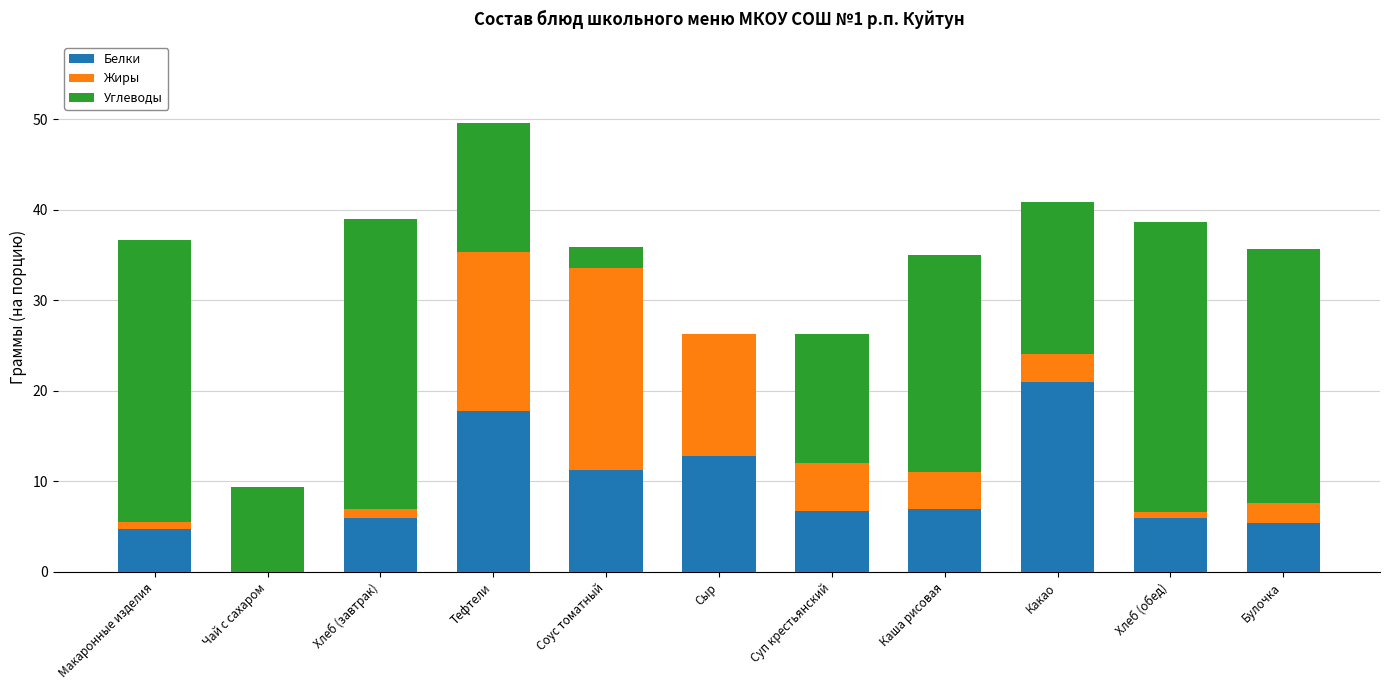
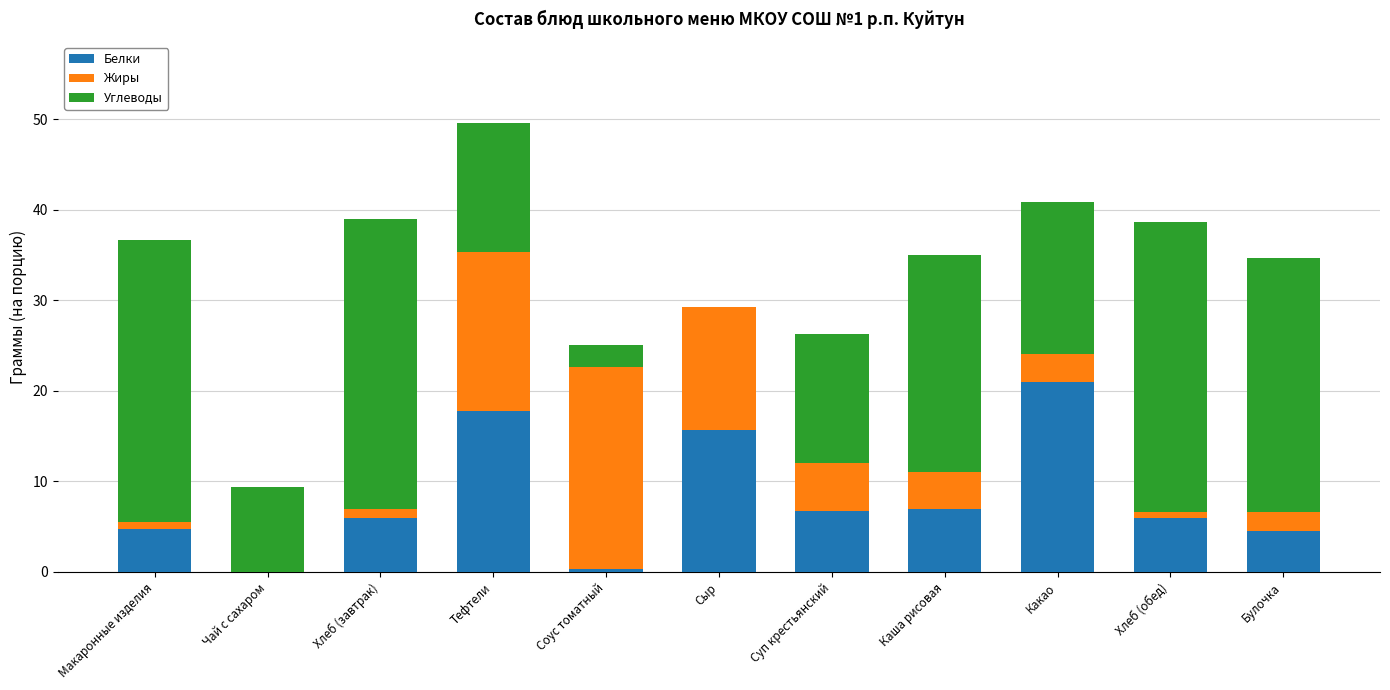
  {
    "Белки": {
      "Макаронные изделия": 5,
      "Чай с сахаром": 0,
      "Хлеб (завтрак)": 6,
      "Тефтели": 18,
-     "Соус томатный": 11,
-     "Сыр": 13,
+     "Соус томатный": 0,
+     "Сыр": 16,
      "Суп крестьянский": 7,
      "Каша рисовая": 7,
      "Какао": 21,
      "Хлеб (обед)": 6,
-     "Булочка": 5
+     "Булочка": 4
    },
    "Жиры": {
      "Макаронные изделия": 1,
      "Чай с сахаром": 0,
      "Хлеб (завтрак)": 1,
      "Тефтели": 18,
      "Соус томатный": 22,
      "Сыр": 14,
      "Суп крестьянский": 5,
      "Каша рисовая": 4,
      "Какао": 3,
      "Хлеб (обед)": 1,
      "Булочка": 2
    },
    "Углеводы": {
      "Макаронные изделия": 31,
      "Чай с сахаром": 9,
      "Хлеб (завтрак)": 32,
      "Тефтели": 14,
      "Соус томатный": 2,
      "Сыр": 0,
      "Суп крестьянский": 14,
      "Каша рисовая": 24,
      "Какао": 17,
      "Хлеб (обед)": 32,
      "Булочка": 28
    }
  }
